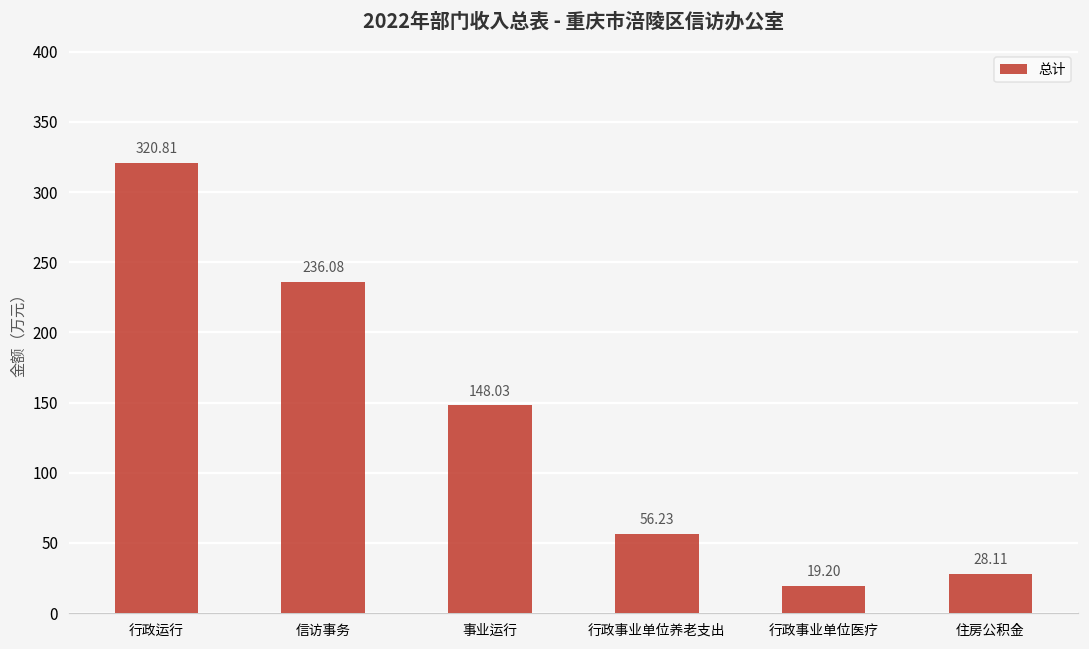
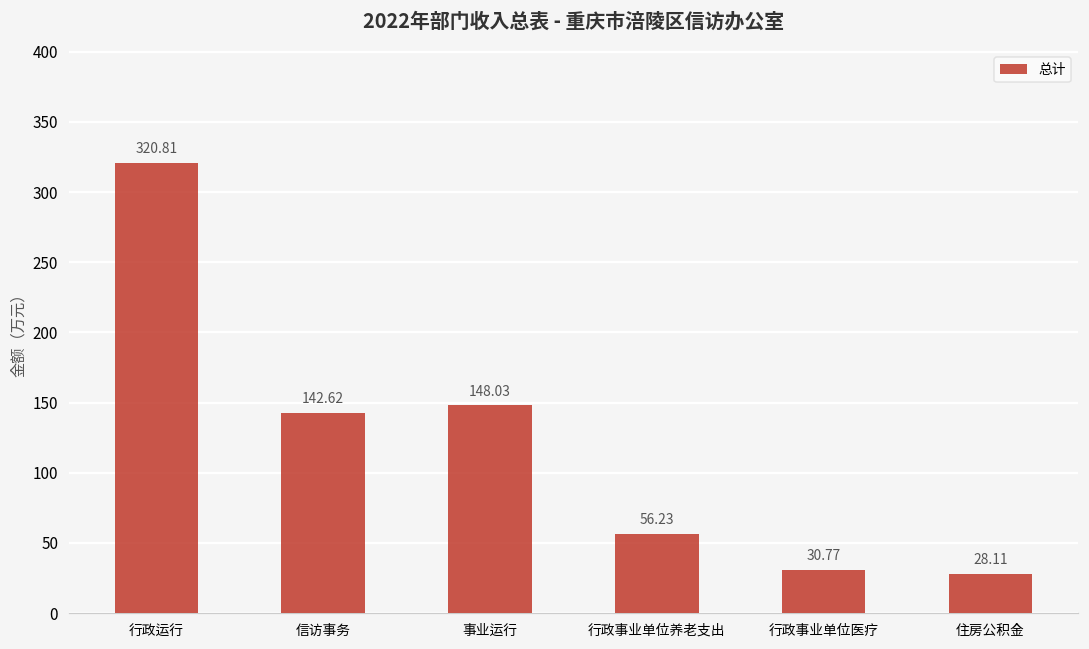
  {
    "行政运行": 320.81,
-   "信访事务": 236.08,
+   "信访事务": 142.62,
    "事业运行": 148.03,
    "行政事业单位养老支出": 56.23,
-   "行政事业单位医疗": 19.20,
+   "行政事业单位医疗": 30.77,
    "住房公积金": 28.11
  }
